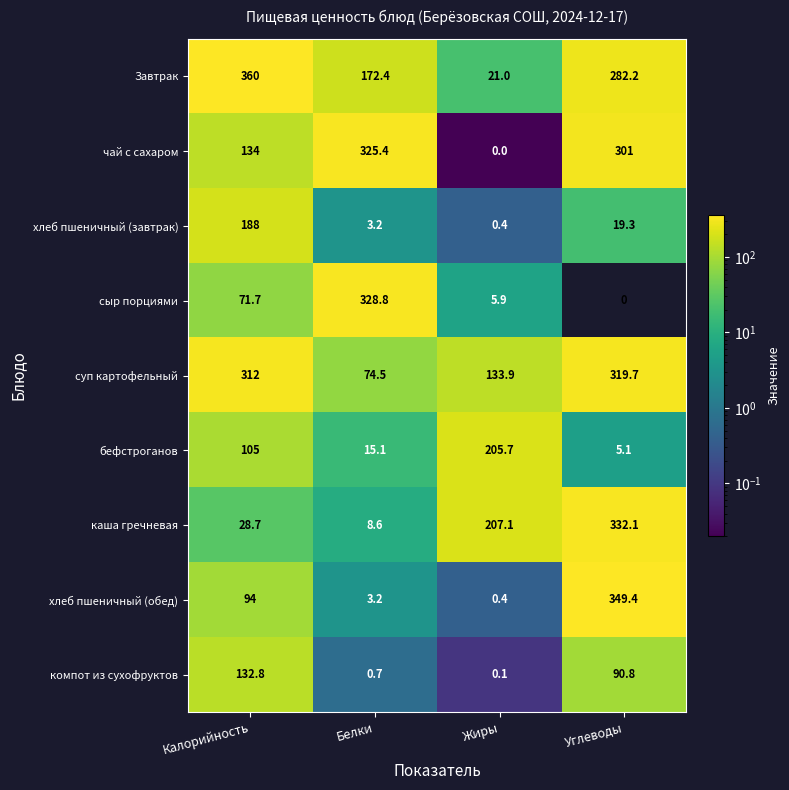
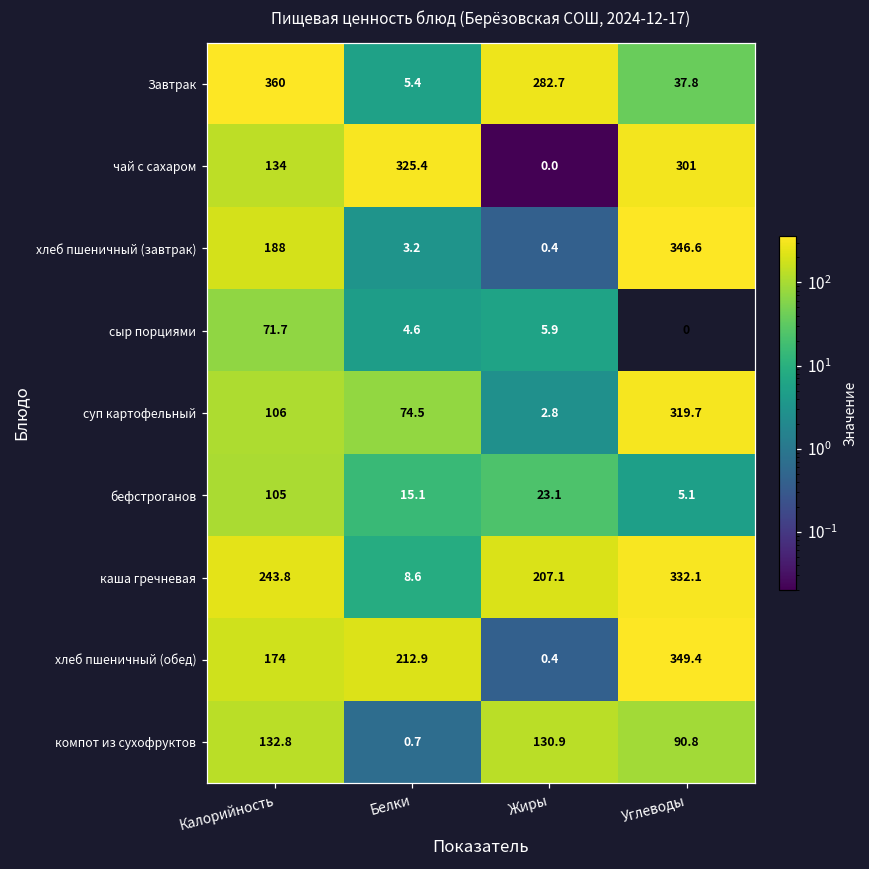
  {
    "Завтрак": {
      "Калорийность": 360,
-     "Белки": 172.4,
-     "Жиры": 21.0,
-     "Углеводы": 282.2
+     "Белки": 5.4,
+     "Жиры": 282.7,
+     "Углеводы": 37.8
    },
    "чай с сахаром": {
      "Калорийность": 134,
      "Белки": 325.4,
      "Жиры": 0.0,
      "Углеводы": 301
    },
    "хлеб пшеничный (завтрак)": {
      "Калорийность": 188,
      "Белки": 3.2,
      "Жиры": 0.4,
-     "Углеводы": 19.3
+     "Углеводы": 346.6
    },
    "сыр порциями": {
      "Калорийность": 71.7,
-     "Белки": 328.8,
+     "Белки": 4.6,
      "Жиры": 5.9
    },
    "суп картофельный": {
-     "Калорийность": 312,
+     "Калорийность": 106,
      "Белки": 74.5,
-     "Жиры": 133.9,
+     "Жиры": 2.8,
      "Углеводы": 319.7
    },
    "бефстроганов": {
      "Калорийность": 105,
      "Белки": 15.1,
-     "Жиры": 205.7,
+     "Жиры": 23.1,
      "Углеводы": 5.1
    },
    "каша гречневая": {
-     "Калорийность": 28.7,
+     "Калорийность": 243.8,
      "Белки": 8.6,
      "Жиры": 207.1,
      "Углеводы": 332.1
    },
    "хлеб пшеничный (обед)": {
-     "Калорийность": 94,
-     "Белки": 3.2,
+     "Калорийность": 174,
+     "Белки": 212.9,
      "Жиры": 0.4,
      "Углеводы": 349.4
    },
    "компот из сухофруктов": {
      "Калорийность": 132.8,
      "Белки": 0.7,
-     "Жиры": 0.1,
+     "Жиры": 130.9,
      "Углеводы": 90.8
    }
  }
